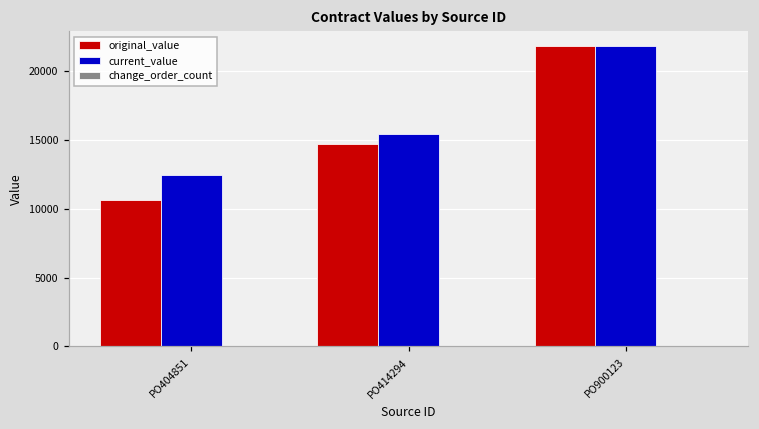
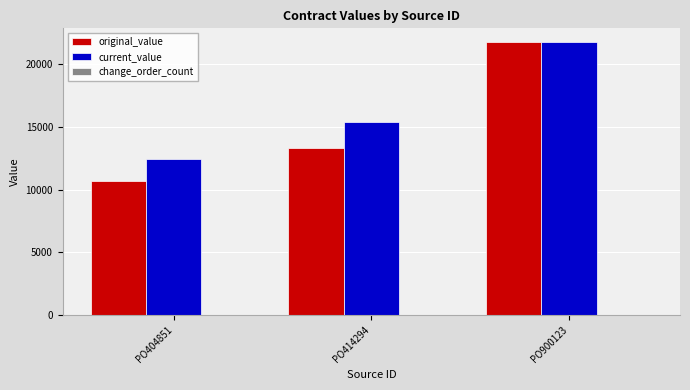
  {
    "original_value": {
      "PO404851": 10700,
-     "PO414294": 14700,
+     "PO414294": 13300,
      "PO900123": 21800
    },
    "current_value": {
      "PO404851": 12400,
      "PO414294": 15400,
      "PO900123": 21800
    },
    "change_order_count": {
      "PO404851": 0,
      "PO414294": 0,
      "PO900123": 0
    }
  }
